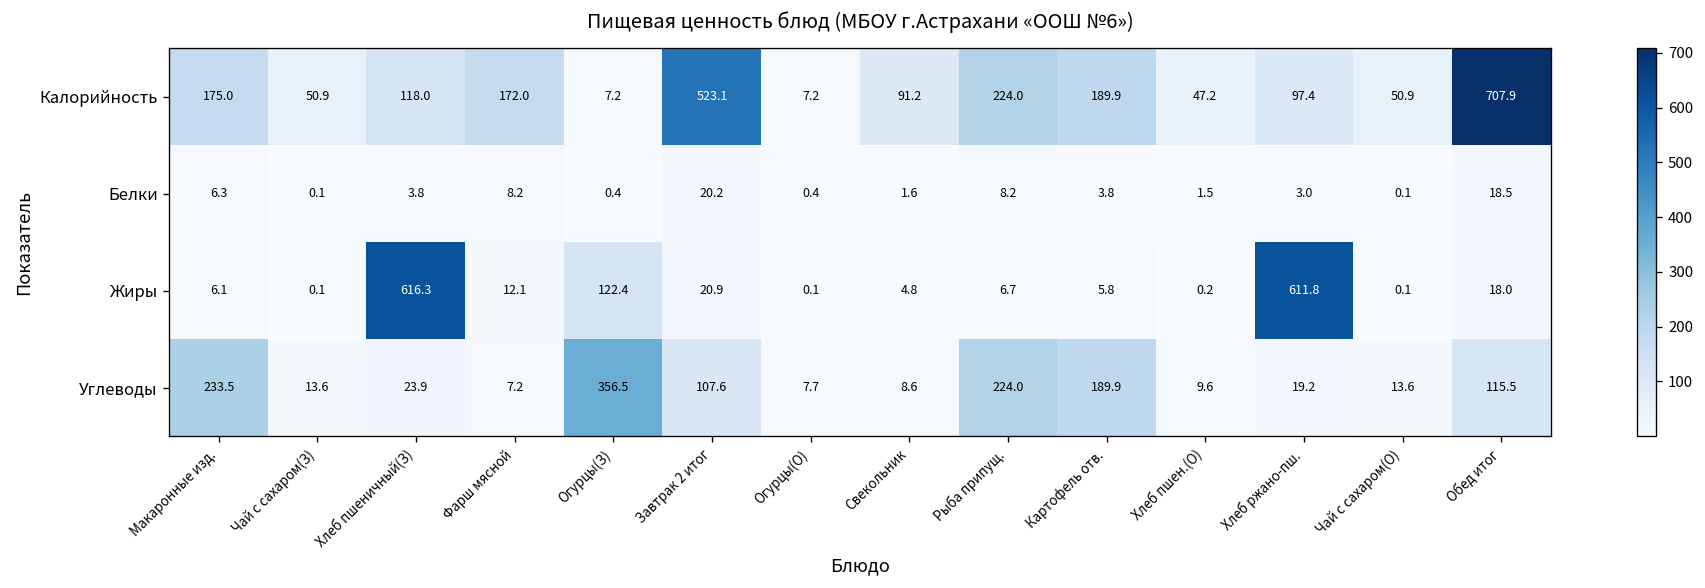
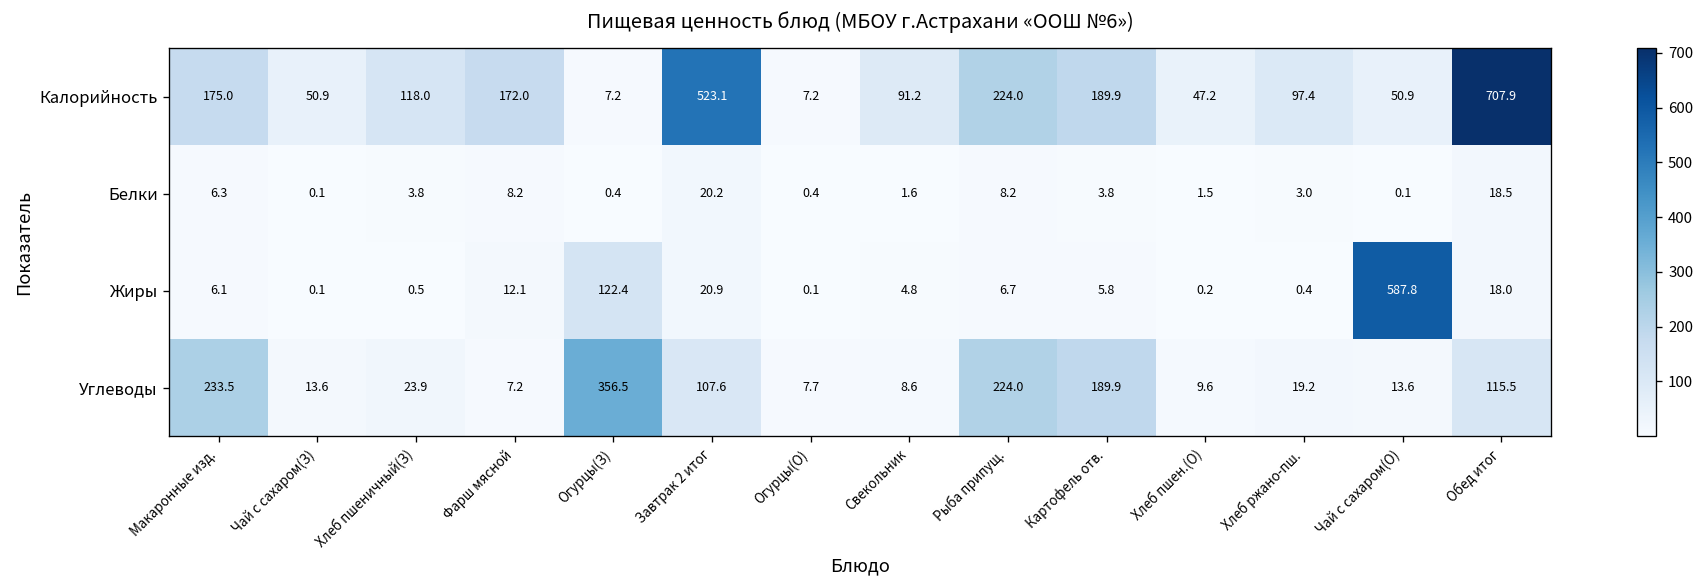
  {
    "Калорийность": {
      "Макаронные изд.": 175.0,
      "Чай с сахаром(З)": 50.9,
      "Хлеб пшеничный(З)": 118.0,
      "Фарш мясной": 172.0,
      "Огурцы(З)": 7.2,
      "Завтрак 2 итог": 523.1,
      "Огурцы(О)": 7.2,
      "Свекольник": 91.2,
      "Рыба припущ.": 224.0,
      "Картофель отв.": 189.9,
      "Хлеб пшен.(О)": 47.2,
      "Хлеб ржано-пш.": 97.4,
      "Чай с сахаром(О)": 50.9,
      "Обед итог": 707.9
    },
    "Белки": {
      "Макаронные изд.": 6.3,
      "Чай с сахаром(З)": 0.1,
      "Хлеб пшеничный(З)": 3.8,
      "Фарш мясной": 8.2,
      "Огурцы(З)": 0.4,
      "Завтрак 2 итог": 20.2,
      "Огурцы(О)": 0.4,
      "Свекольник": 1.6,
      "Рыба припущ.": 8.2,
      "Картофель отв.": 3.8,
      "Хлеб пшен.(О)": 1.5,
      "Хлеб ржано-пш.": 3.0,
      "Чай с сахаром(О)": 0.1,
      "Обед итог": 18.5
    },
    "Жиры": {
      "Макаронные изд.": 6.1,
      "Чай с сахаром(З)": 0.1,
-     "Хлеб пшеничный(З)": 616.3,
+     "Хлеб пшеничный(З)": 0.5,
      "Фарш мясной": 12.1,
      "Огурцы(З)": 122.4,
      "Завтрак 2 итог": 20.9,
      "Огурцы(О)": 0.1,
      "Свекольник": 4.8,
      "Рыба припущ.": 6.7,
      "Картофель отв.": 5.8,
      "Хлеб пшен.(О)": 0.2,
-     "Хлеб ржано-пш.": 611.8,
-     "Чай с сахаром(О)": 0.1,
+     "Хлеб ржано-пш.": 0.4,
+     "Чай с сахаром(О)": 587.8,
      "Обед итог": 18.0
    },
    "Углеводы": {
      "Макаронные изд.": 233.5,
      "Чай с сахаром(З)": 13.6,
      "Хлеб пшеничный(З)": 23.9,
      "Фарш мясной": 7.2,
      "Огурцы(З)": 356.5,
      "Завтрак 2 итог": 107.6,
      "Огурцы(О)": 7.7,
      "Свекольник": 8.6,
      "Рыба припущ.": 224.0,
      "Картофель отв.": 189.9,
      "Хлеб пшен.(О)": 9.6,
      "Хлеб ржано-пш.": 19.2,
      "Чай с сахаром(О)": 13.6,
      "Обед итог": 115.5
    }
  }
